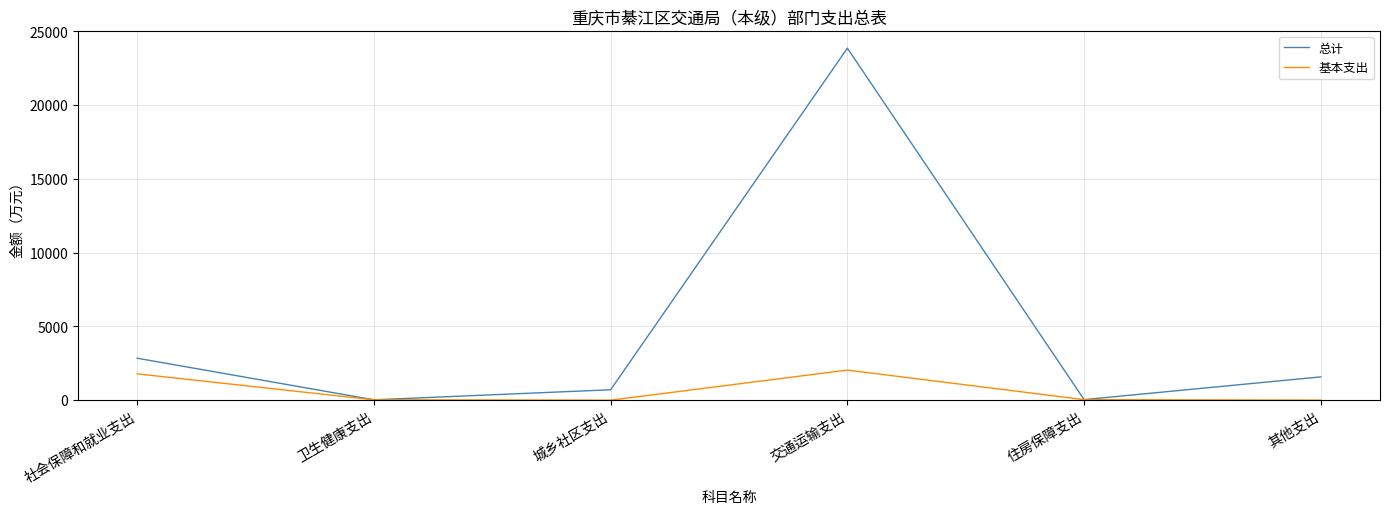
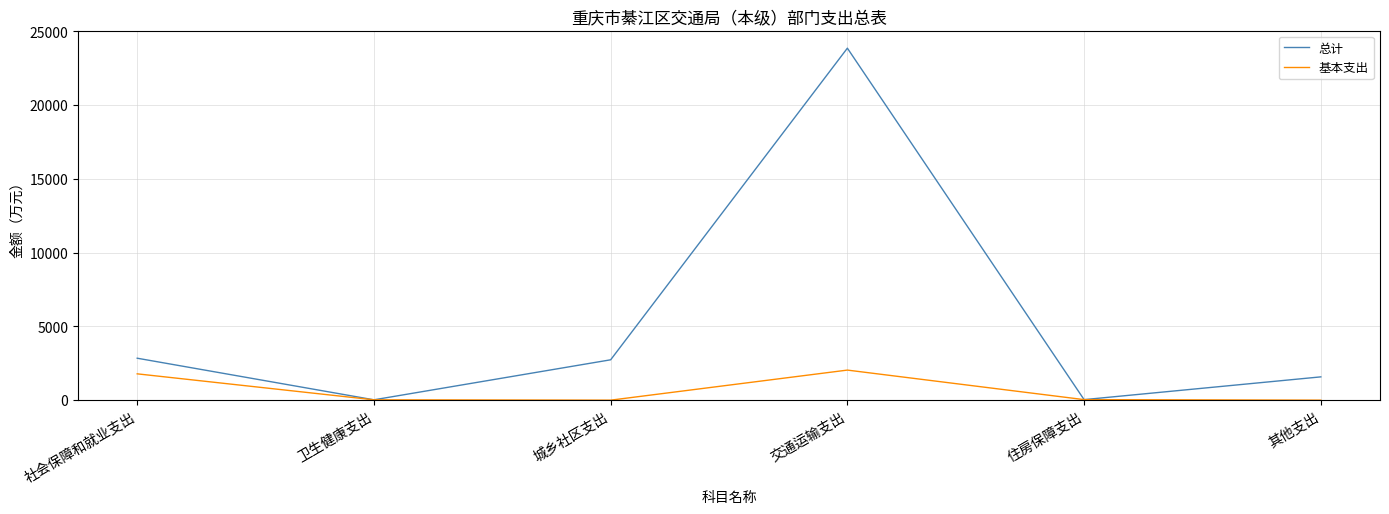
  {
    "总计": {
      "社会保障和就业支出": 2800,
-     "城乡社区支出": 700,
+     "城乡社区支出": 2700,
      "交通运输支出": 23900,
      "其他支出": 1600
    },
    "基本支出": {
      "社会保障和就业支出": 1800,
      "城乡社区支出": 0,
      "交通运输支出": 2000,
      "其他支出": 0
    }
  }
